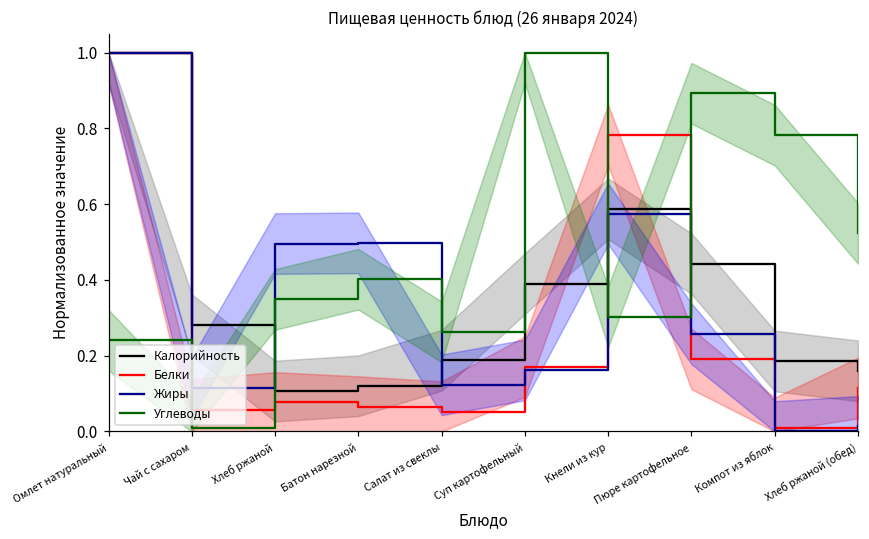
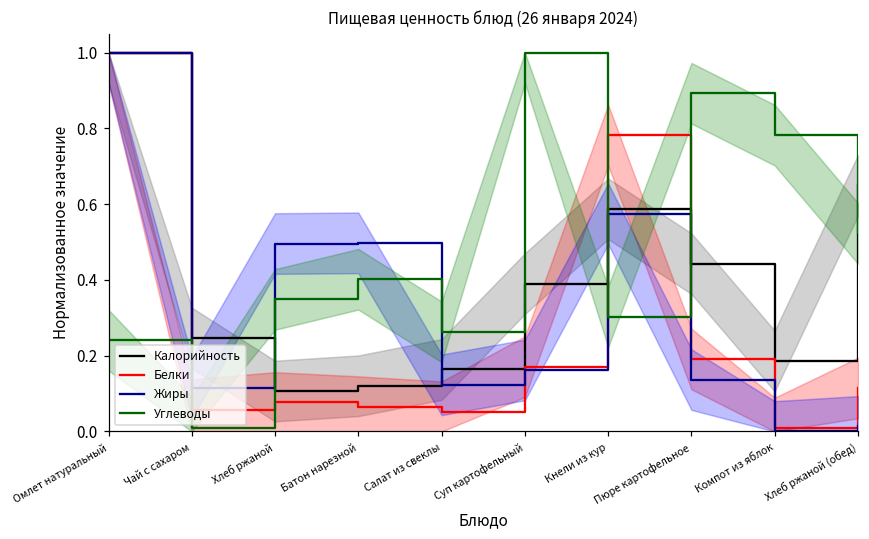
  {
    "Калорийность": {
-     "Чай с сахаром": 0.28,
+     "Чай с сахаром": 0.25,
      "Хлеб ржаной": 0.11,
      "Батон нарезной": 0.12,
-     "Салат из свеклы": 0.19,
+     "Салат из свеклы": 0.16,
      "Суп картофельный": 0.39,
      "Кнели из кур": 0.59,
      "Пюре картофельное": 0.44,
      "Компот из яблок": 0.19,
-     "Хлеб ржаной (обед)": 0.16
+     "Хлеб ржаной (обед)": 0.65
    },
    "Жиры": {
      "Хлеб ржаной": 0.50,
      "Батон нарезной": 0.50,
      "Салат из свеклы": 0.12,
      "Суп картофельный": 0.16,
      "Кнели из кур": 0.57,
-     "Пюре картофельное": 0.26,
+     "Пюре картофельное": 0.14,
      "Компот из яблок": 0.00,
      "Хлеб ржаной (обед)": 0.01
    }
  }
